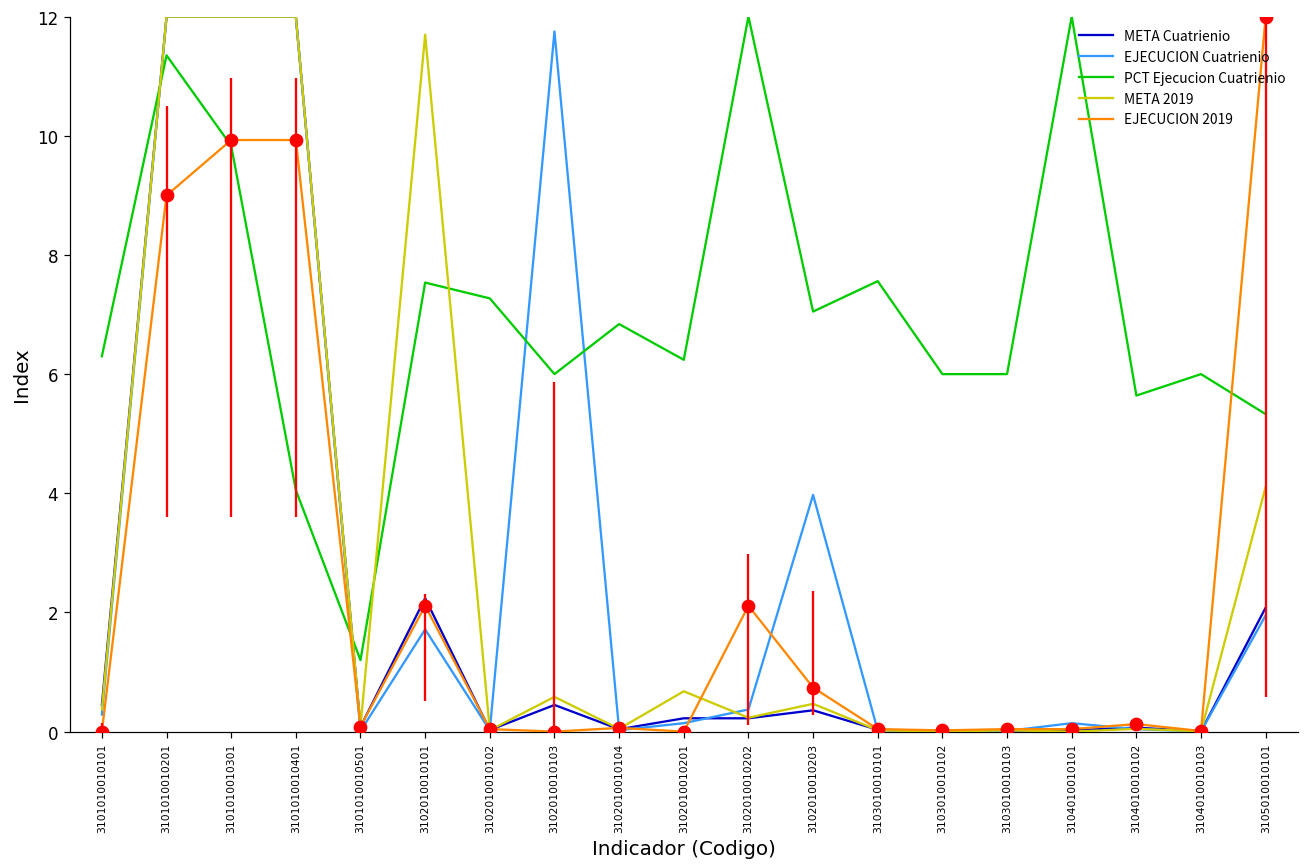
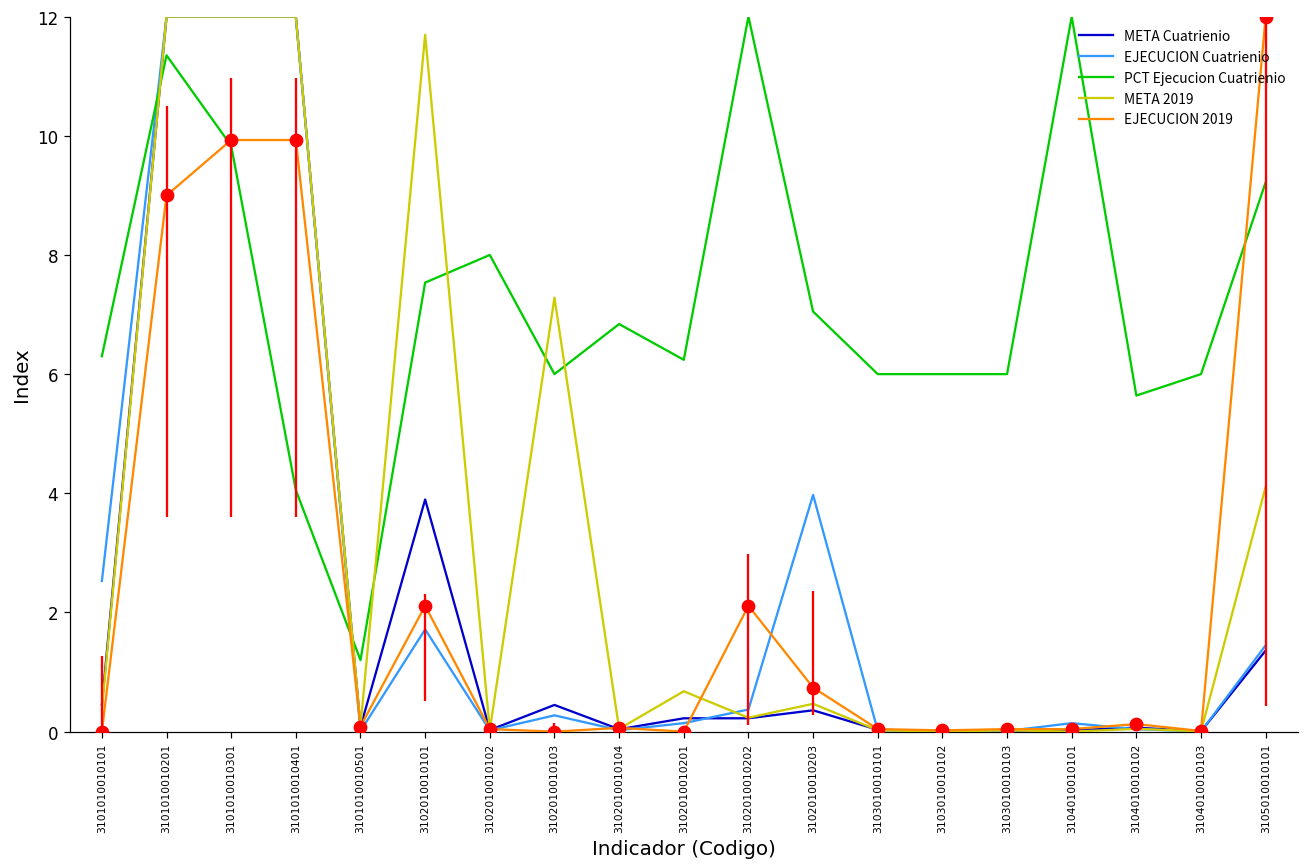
  {
    "META Cuatrienio": {
      "3101010010101": 0.4,
-     "3102010010101": 2.2,
+     "3102010010101": 3.9,
      "3102010010103": 0.4,
      "3102010010201": 0.2,
      "3102010010203": 0.4,
-     "3105010010101": 2.1
+     "3105010010101": 1.4
    },
    "EJECUCION Cuatrienio": {
-     "3101010010101": 0.3,
+     "3101010010101": 2.5,
      "3101010010501": 0.0,
      "3102010010101": 1.7,
-     "3102010010103": 11.8,
+     "3102010010103": 0.3,
      "3102010010201": 0.1,
      "3102010010202": 0.4,
      "3102010010203": 4.0,
      "3104010010101": 0.1,
-     "3105010010101": 2.0
+     "3105010010101": 1.4
    },
    "PCT Ejecucion Cuatrienio": {
      "3101010010101": 6.3,
      "3101010010201": 11.4,
      "3101010010301": 9.8,
      "3101010010401": 4.1,
      "3101010010501": 1.2,
      "3102010010101": 7.5,
-     "3102010010102": 7.3,
+     "3102010010102": 8.0,
      "3102010010103": 6.0,
      "3102010010104": 6.8,
      "3102010010201": 6.2,
      "3102010010202": 12.0,
      "3102010010203": 7.1,
-     "3103010010101": 7.6,
+     "3103010010101": 6.0,
      "3103010010102": 6.0,
      "3103010010103": 6.0,
      "3104010010101": 12.0,
      "3104010010102": 5.6,
      "3104010010103": 6.0,
-     "3105010010101": 5.3
+     "3105010010101": 9.2
    },
    "META 2019": {
      "3101010010101": 0.4,
      "3102010010101": 11.7,
-     "3102010010103": 0.6,
+     "3102010010103": 7.3,
      "3102010010201": 0.7,
      "3102010010203": 0.5,
      "3105010010101": 4.1
    },
    "EJECUCION 2019": {
      "3101010010101": 0.0,
      "3101010010201": 9.0,
      "3101010010301": 9.9,
      "3101010010401": 9.9,
      "3102010010101": 2.1,
      "3102010010103": 0.0,
      "3102010010201": 0.0,
      "3102010010202": 2.1,
      "3102010010203": 0.7,
      "3104010010102": 0.1,
      "3105010010101": 12.0
    }
  }
